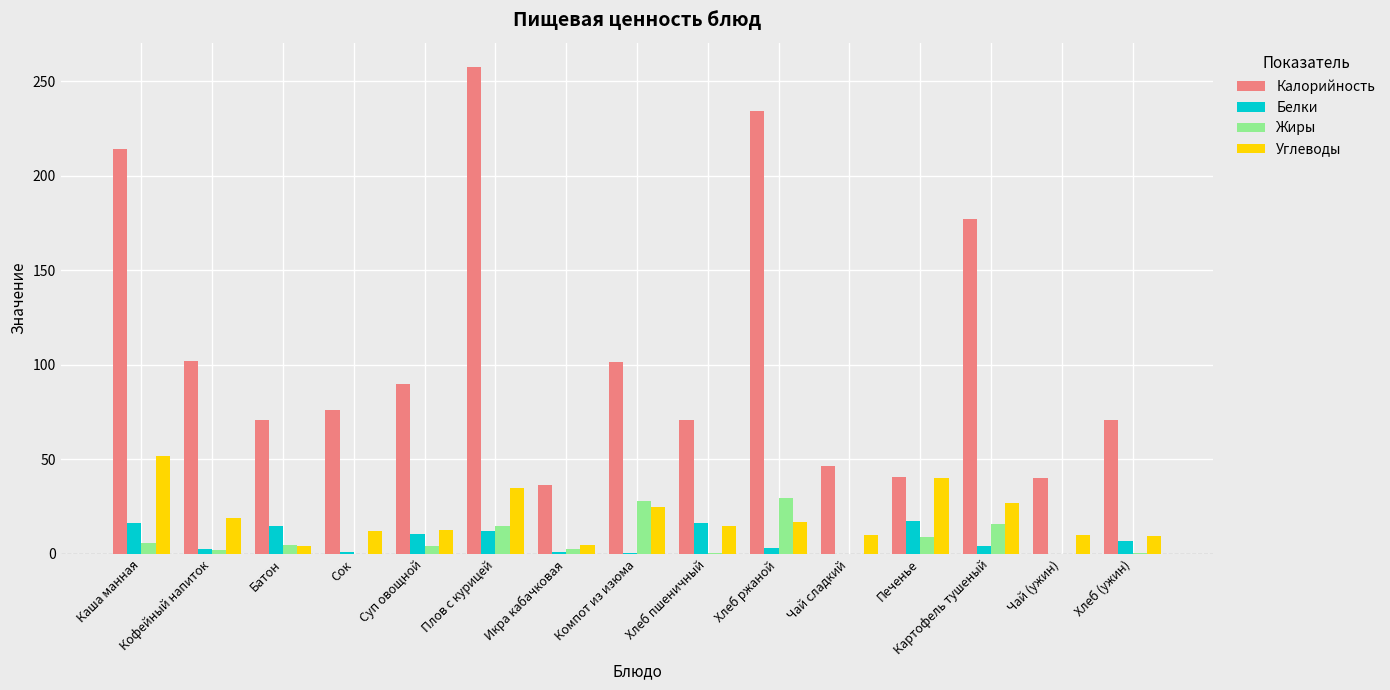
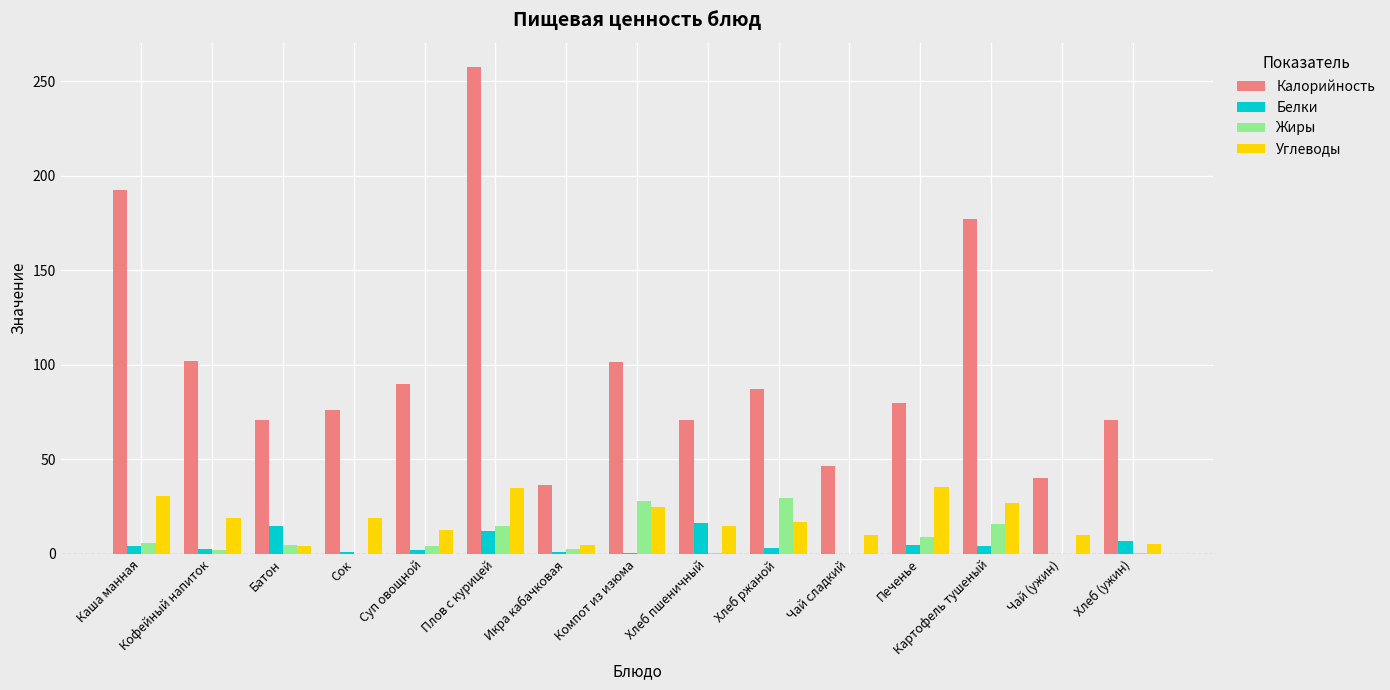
  {
    "Калорийность": {
-     "Каша манная": 214,
+     "Каша манная": 193,
      "Кофейный напиток": 102,
      "Батон": 71,
      "Сок": 76,
      "Суп овощной": 90,
      "Плов с курицей": 258,
      "Икра кабачковая": 37,
      "Компот из изюма": 102,
      "Хлеб пшеничный": 71,
-     "Хлеб ржаной": 234,
+     "Хлеб ржаной": 87,
      "Чай сладкий": 47,
-     "Печенье": 40,
+     "Печенье": 80,
      "Картофель тушеный": 177,
      "Чай (ужин)": 40,
      "Хлеб (ужин)": 71
    },
    "Белки": {
-     "Каша манная": 16,
+     "Каша манная": 4,
      "Кофейный напиток": 3,
      "Батон": 15,
-     "Суп овощной": 11,
+     "Суп овощной": 2,
      "Плов с курицей": 12,
      "Хлеб пшеничный": 16,
      "Хлеб ржаной": 3,
-     "Печенье": 17,
+     "Печенье": 5,
      "Картофель тушеный": 4,
      "Хлеб (ужин)": 7
    },
    "Жиры": {
      "Каша манная": 6,
      "Кофейный напиток": 2,
      "Батон": 5,
      "Сок": 0,
      "Суп овощной": 4,
      "Плов с курицей": 15,
      "Икра кабачковая": 3,
      "Компот из изюма": 28,
      "Хлеб ржаной": 30,
      "Печенье": 9,
      "Картофель тушеный": 16
    },
    "Углеводы": {
-     "Каша манная": 52,
+     "Каша манная": 31,
      "Кофейный напиток": 19,
      "Батон": 4,
-     "Сок": 12,
+     "Сок": 19,
      "Суп овощной": 12,
      "Плов с курицей": 35,
      "Икра кабачковая": 5,
      "Компот из изюма": 25,
      "Хлеб пшеничный": 14,
      "Хлеб ржаной": 17,
      "Чай сладкий": 10,
-     "Печенье": 40,
+     "Печенье": 36,
      "Картофель тушеный": 27,
      "Чай (ужин)": 10,
-     "Хлеб (ужин)": 10
+     "Хлеб (ужин)": 5
    }
  }
